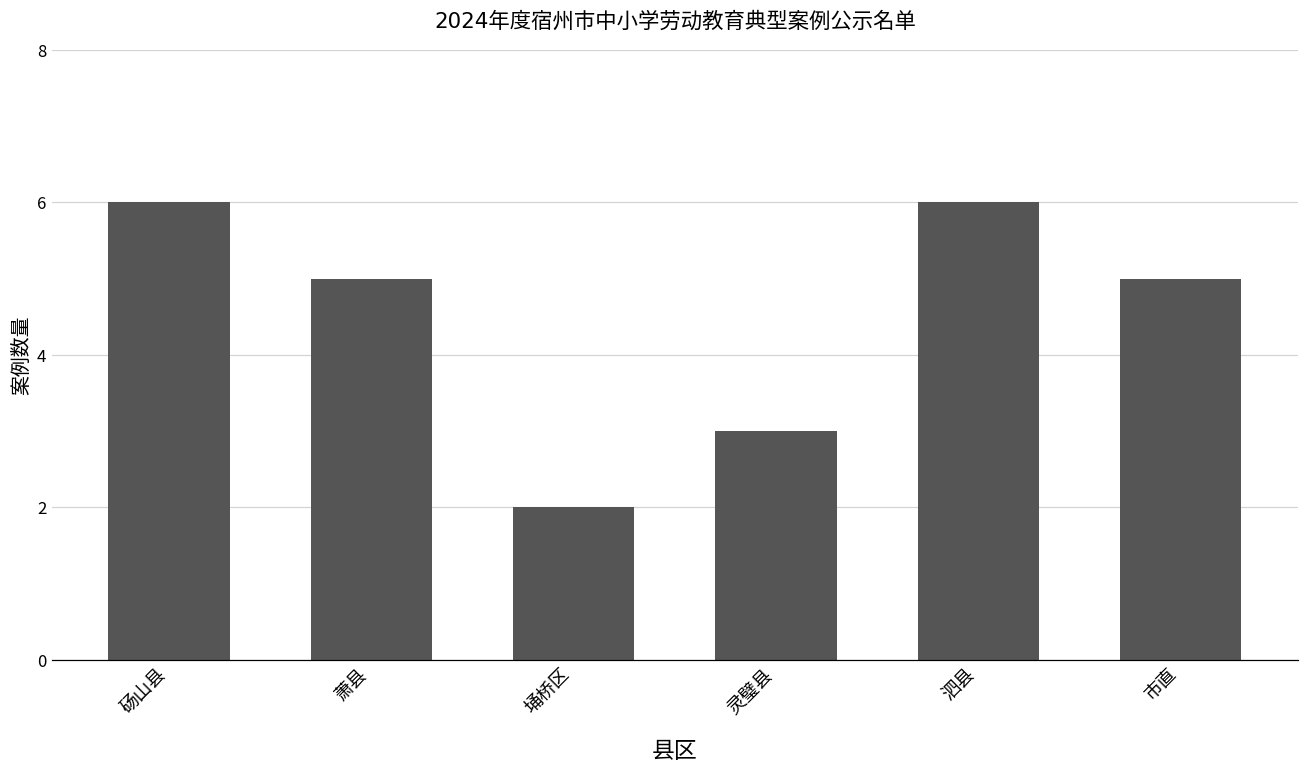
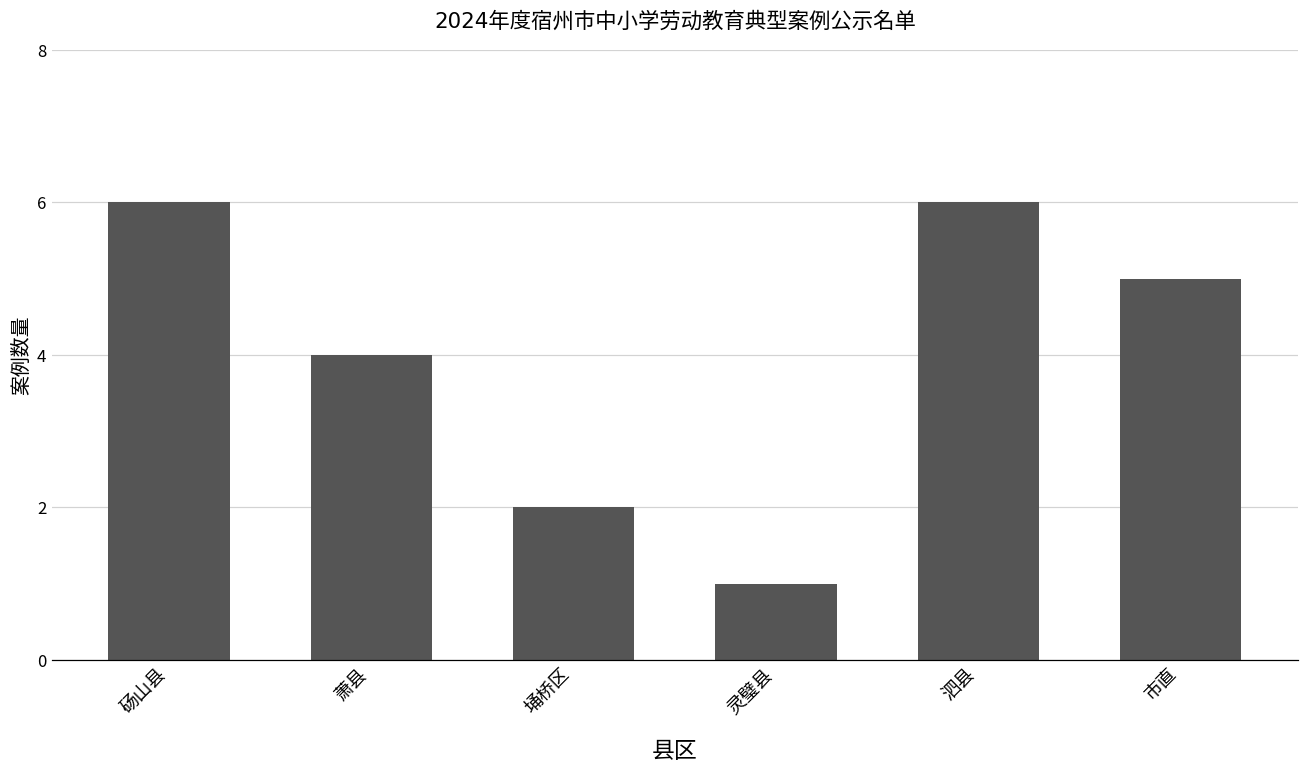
  {
    "砀山县": 6,
-   "萧县": 5,
+   "萧县": 4,
    "埇桥区": 2,
-   "灵璧县": 3,
+   "灵璧县": 1,
    "泗县": 6,
    "市直": 5
  }
